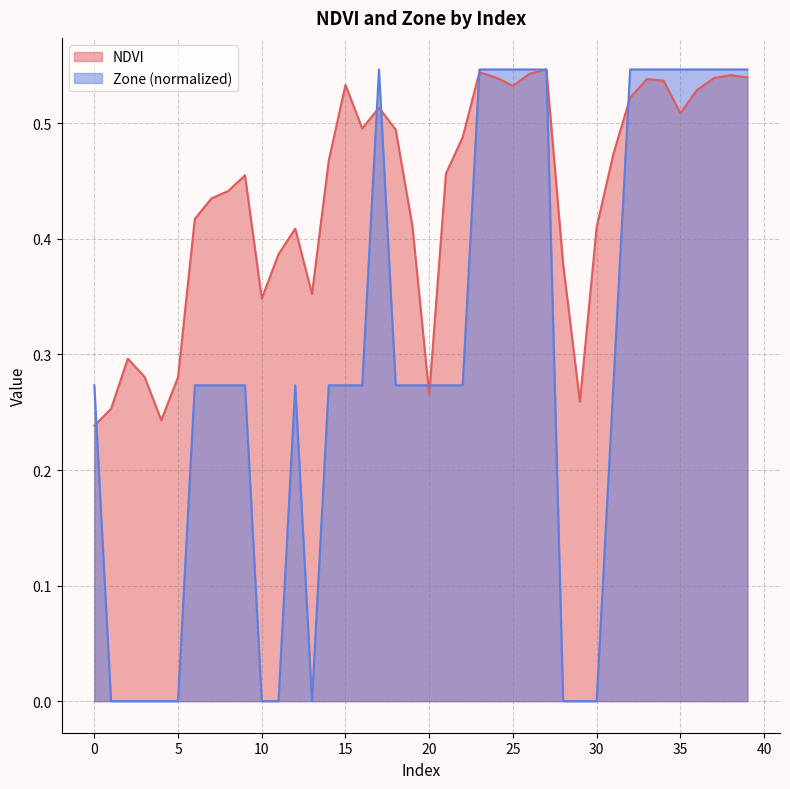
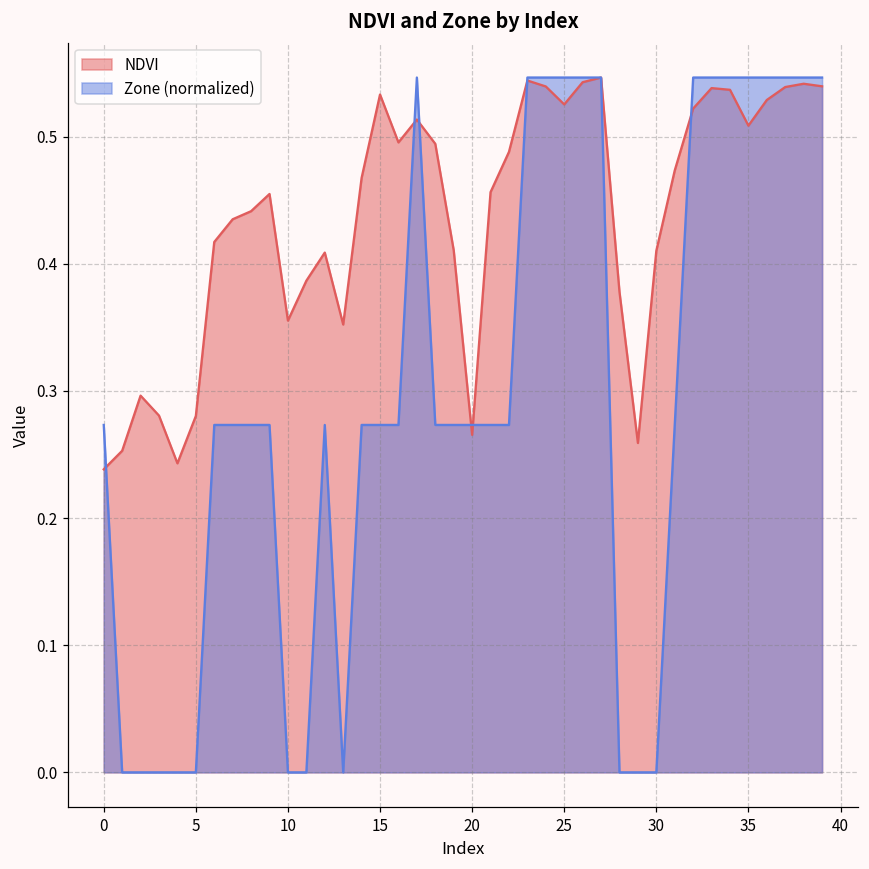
  {
    "NDVI": {
      "0": 0.238,
      "5": 0.280,
-     "10": 0.348,
+     "10": 0.355,
      "15": 0.533,
      "20": 0.265,
-     "25": 0.532,
+     "25": 0.525,
      "30": 0.410,
      "35": 0.509
    },
    "Zone (normalized)": {
      "0": 0.273,
      "5": 0.000,
      "10": 0.000,
      "15": 0.273,
      "20": 0.273,
      "25": 0.547,
      "30": 0.000,
      "35": 0.547
    }
  }
